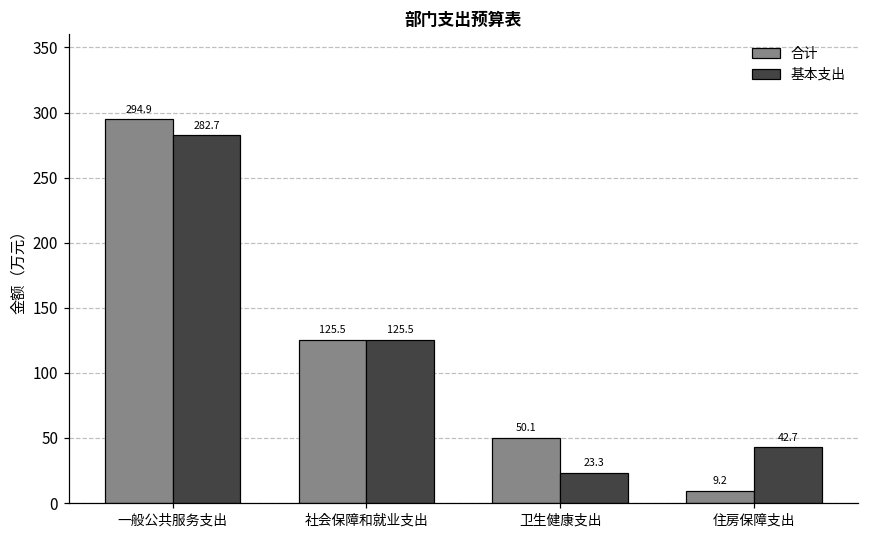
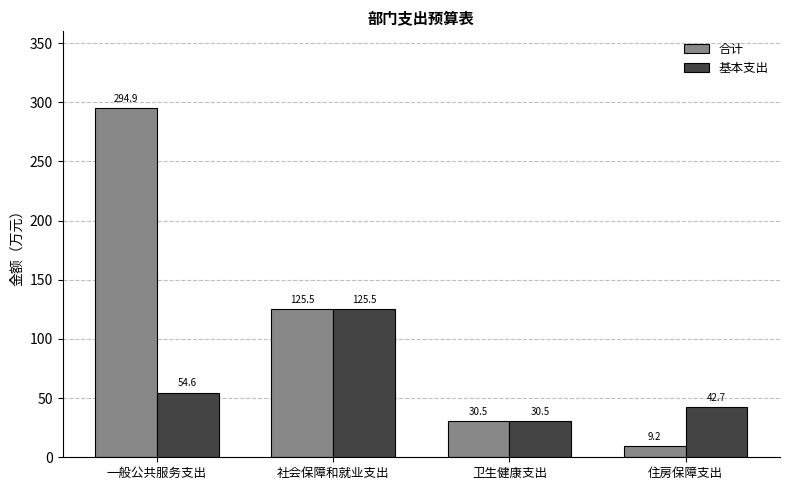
  {
    "合计": {
      "一般公共服务支出": 294.9,
      "社会保障和就业支出": 125.5,
-     "卫生健康支出": 50.1,
+     "卫生健康支出": 30.5,
      "住房保障支出": 9.2
    },
    "基本支出": {
-     "一般公共服务支出": 282.7,
+     "一般公共服务支出": 54.6,
      "社会保障和就业支出": 125.5,
-     "卫生健康支出": 23.3,
+     "卫生健康支出": 30.5,
      "住房保障支出": 42.7
    }
  }
